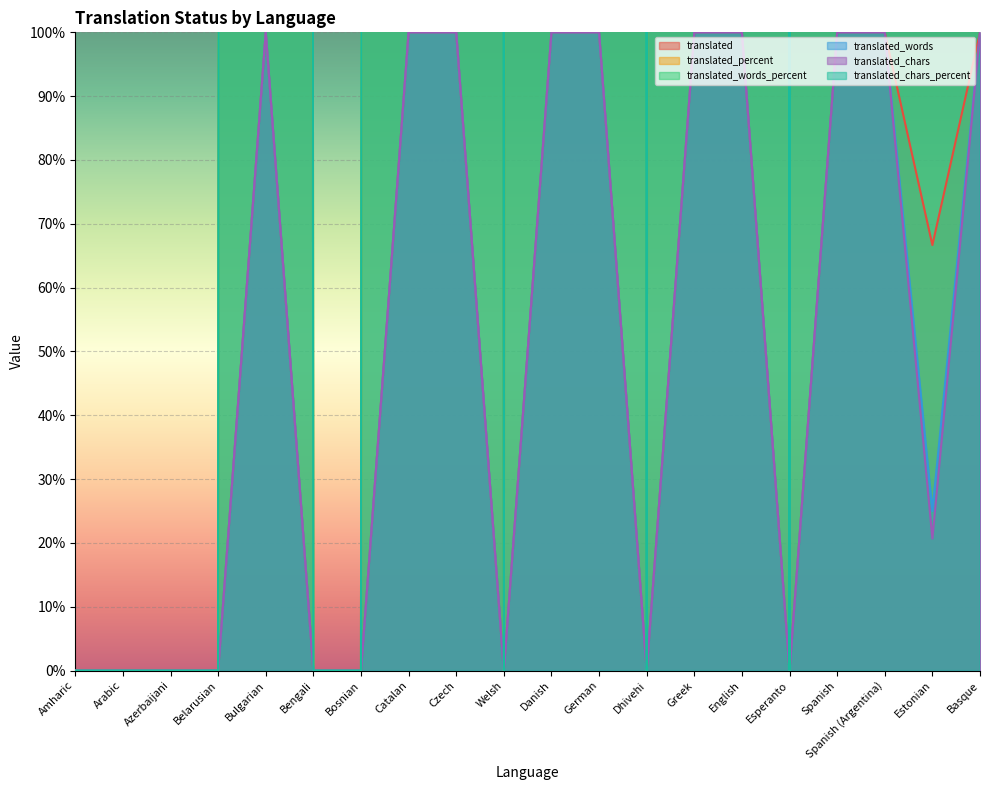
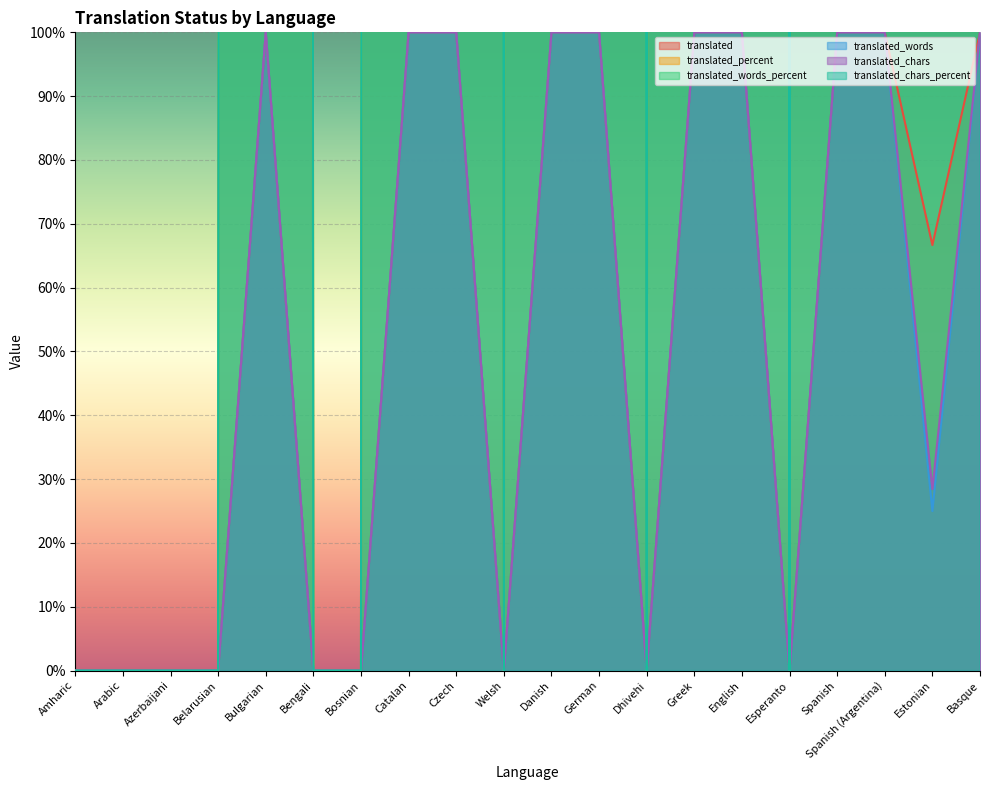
  {
    "translated": {
      "Estonian": "67%"
    },
    "translated_chars": {
-     "Estonian": "21%"
+     "Estonian": "28%"
    }
  }
